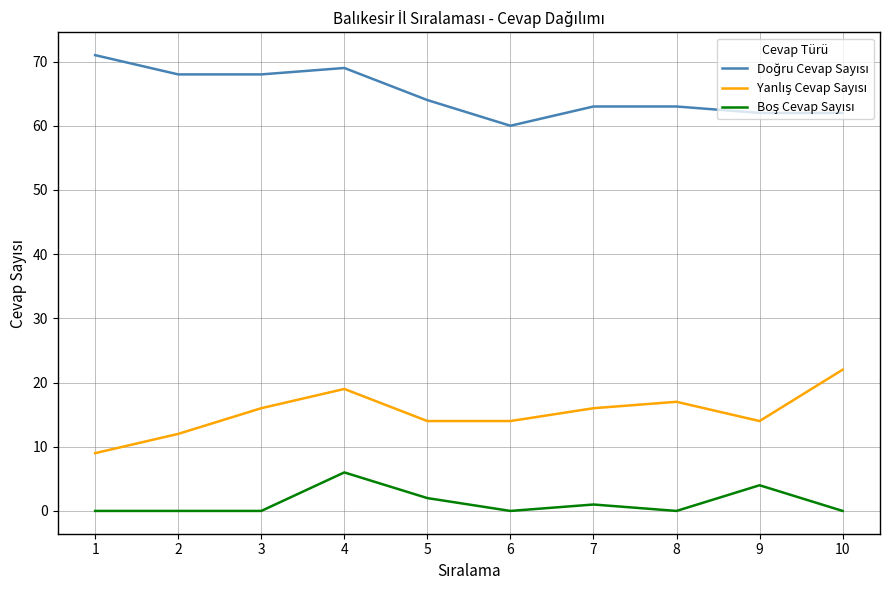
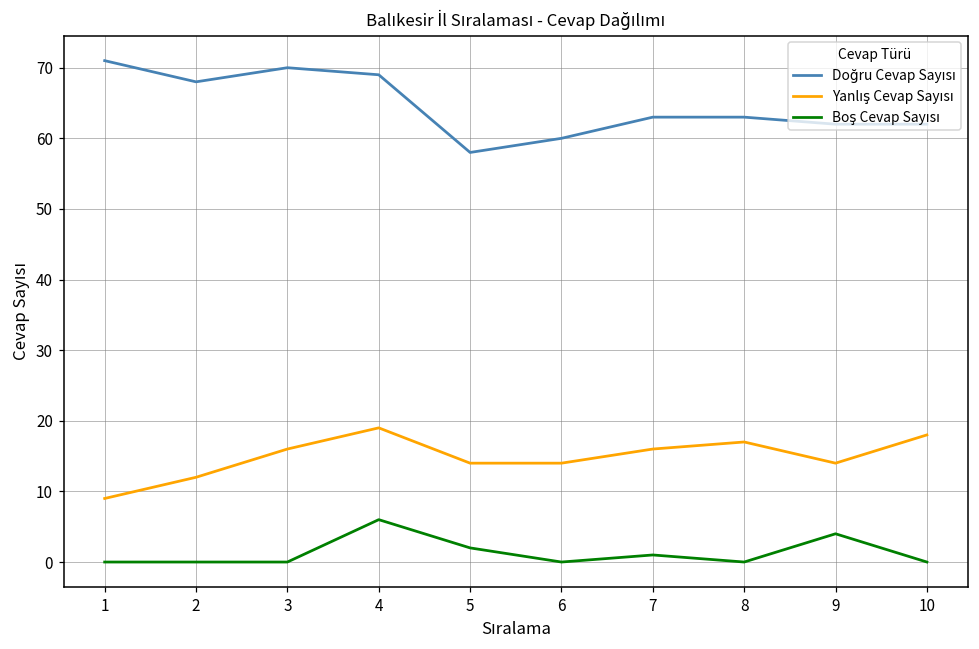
  {
    "Doğru Cevap Sayısı": {
      "1": 71,
      "2": 68,
-     "3": 68,
+     "3": 70,
      "4": 69,
-     "5": 64,
+     "5": 58,
      "6": 60,
      "7": 63,
      "8": 63
    },
    "Yanlış Cevap Sayısı": {
      "1": 9,
      "2": 12,
      "3": 16,
      "4": 19,
      "5": 14,
      "6": 14,
      "7": 16,
      "8": 17,
      "9": 14,
-     "10": 22
+     "10": 18
    },
    "Boş Cevap Sayısı": {
      "1": 0,
      "2": 0,
      "3": 0,
      "4": 6,
      "5": 2,
      "6": 0,
      "7": 1,
      "8": 0,
      "9": 4,
      "10": 0
    }
  }
